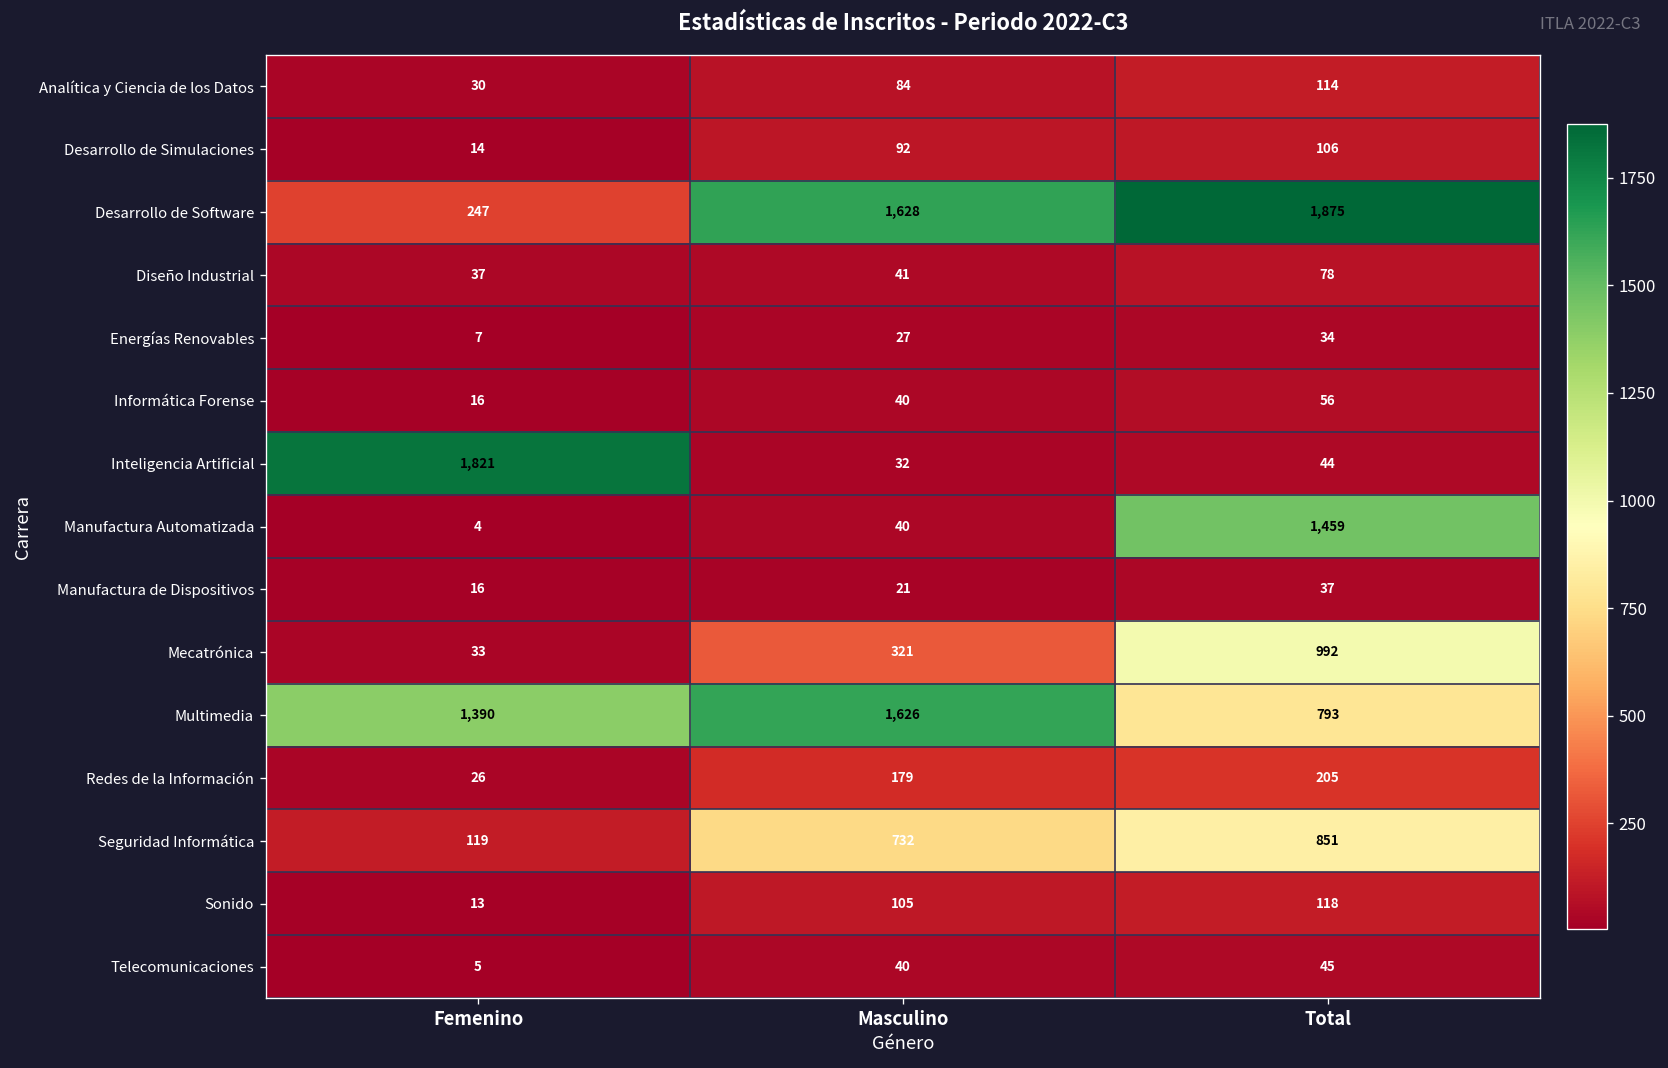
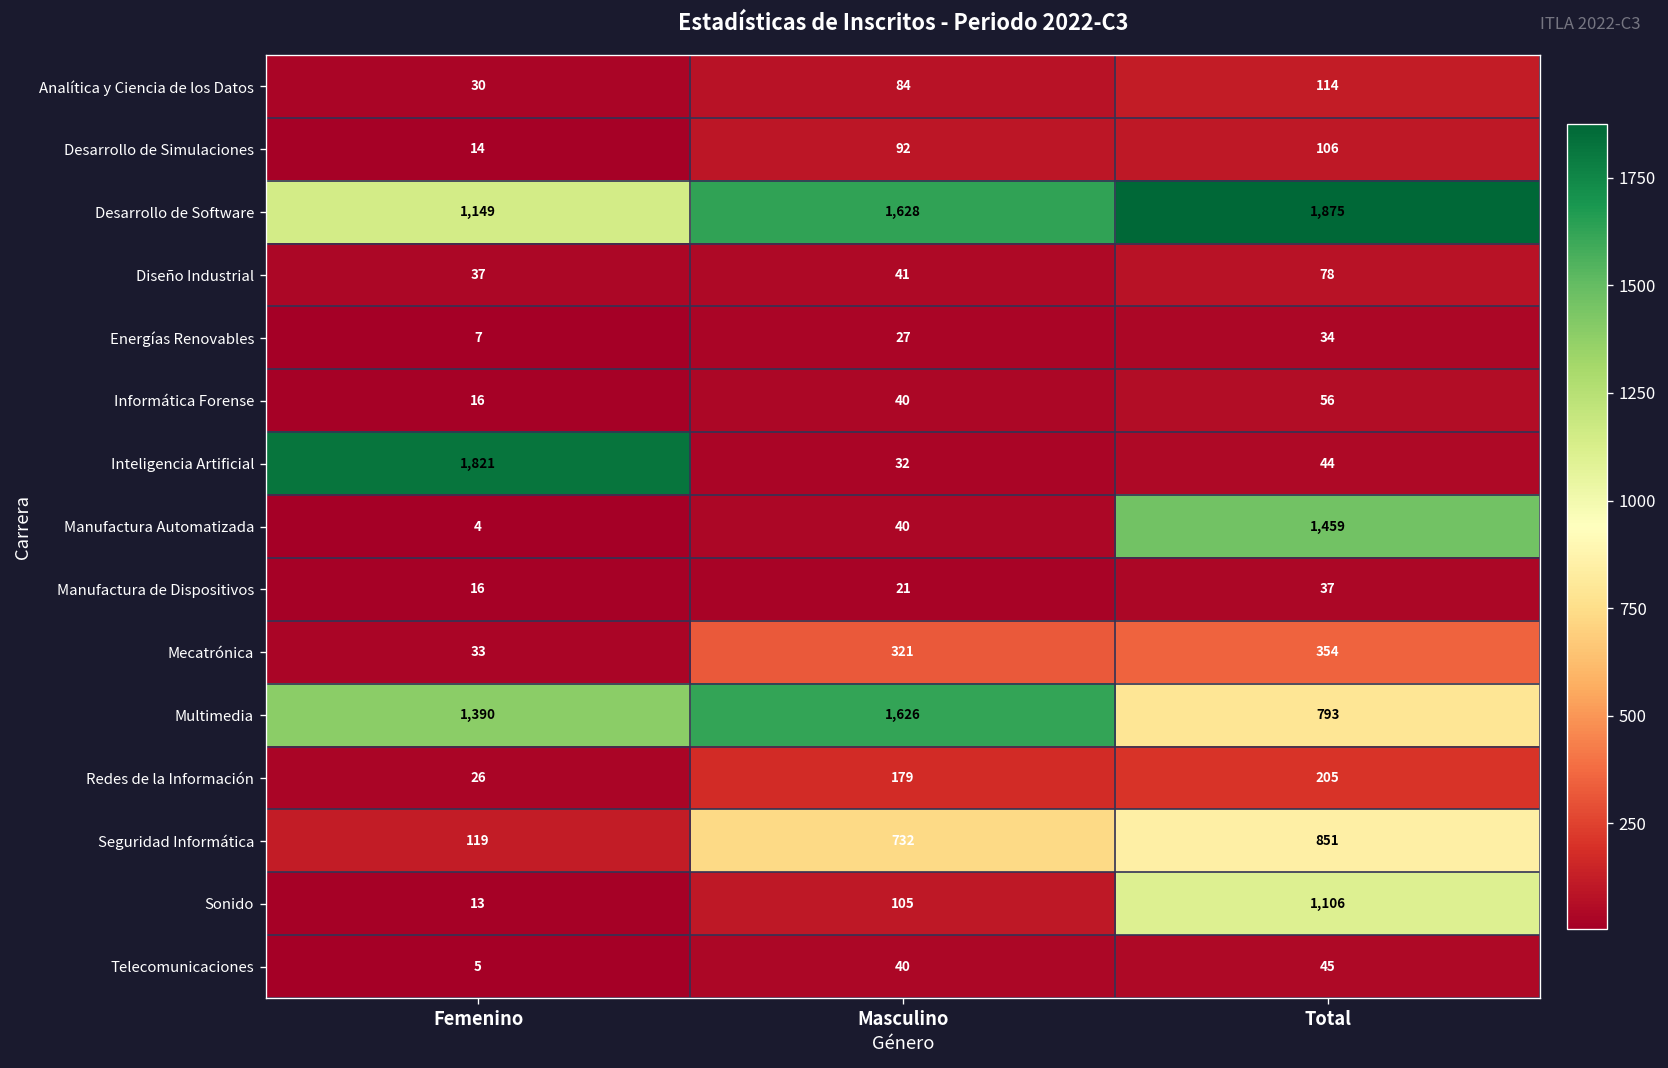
  {
    "Analítica y Ciencia de los Datos": {
      "Femenino": "30",
      "Masculino": "84",
      "Total": "114"
    },
    "Desarrollo de Simulaciones": {
      "Femenino": "14",
      "Masculino": "92",
      "Total": "106"
    },
    "Desarrollo de Software": {
-     "Femenino": "247",
+     "Femenino": "1,149",
      "Masculino": "1,628",
      "Total": "1,875"
    },
    "Diseño Industrial": {
      "Femenino": "37",
      "Masculino": "41",
      "Total": "78"
    },
    "Energías Renovables": {
      "Femenino": "7",
      "Masculino": "27",
      "Total": "34"
    },
    "Informática Forense": {
      "Femenino": "16",
      "Masculino": "40",
      "Total": "56"
    },
    "Inteligencia Artificial": {
      "Femenino": "1,821",
      "Masculino": "32",
      "Total": "44"
    },
    "Manufactura Automatizada": {
      "Femenino": "4",
      "Masculino": "40",
      "Total": "1,459"
    },
    "Manufactura de Dispositivos": {
      "Femenino": "16",
      "Masculino": "21",
      "Total": "37"
    },
    "Mecatrónica": {
      "Femenino": "33",
      "Masculino": "321",
-     "Total": "992"
+     "Total": "354"
    },
    "Multimedia": {
      "Femenino": "1,390",
      "Masculino": "1,626",
      "Total": "793"
    },
    "Redes de la Información": {
      "Femenino": "26",
      "Masculino": "179",
      "Total": "205"
    },
    "Seguridad Informática": {
      "Femenino": "119",
      "Masculino": "732",
      "Total": "851"
    },
    "Sonido": {
      "Femenino": "13",
      "Masculino": "105",
-     "Total": "118"
+     "Total": "1,106"
    },
    "Telecomunicaciones": {
      "Femenino": "5",
      "Masculino": "40",
      "Total": "45"
    }
  }
